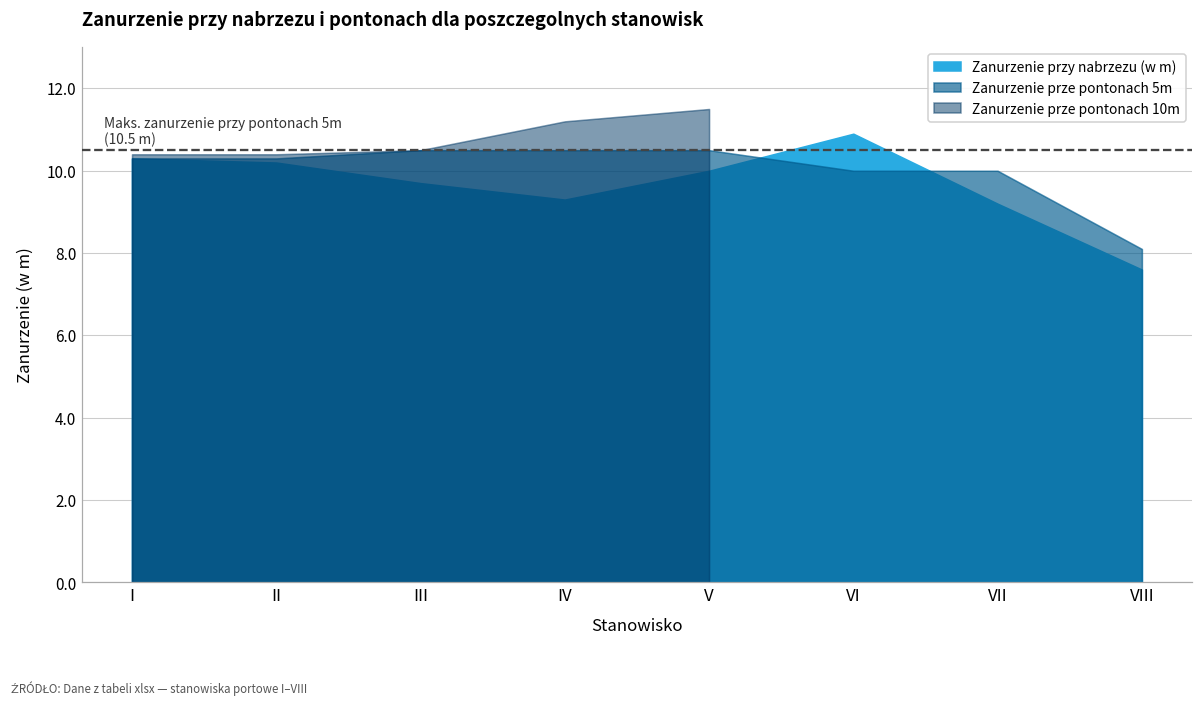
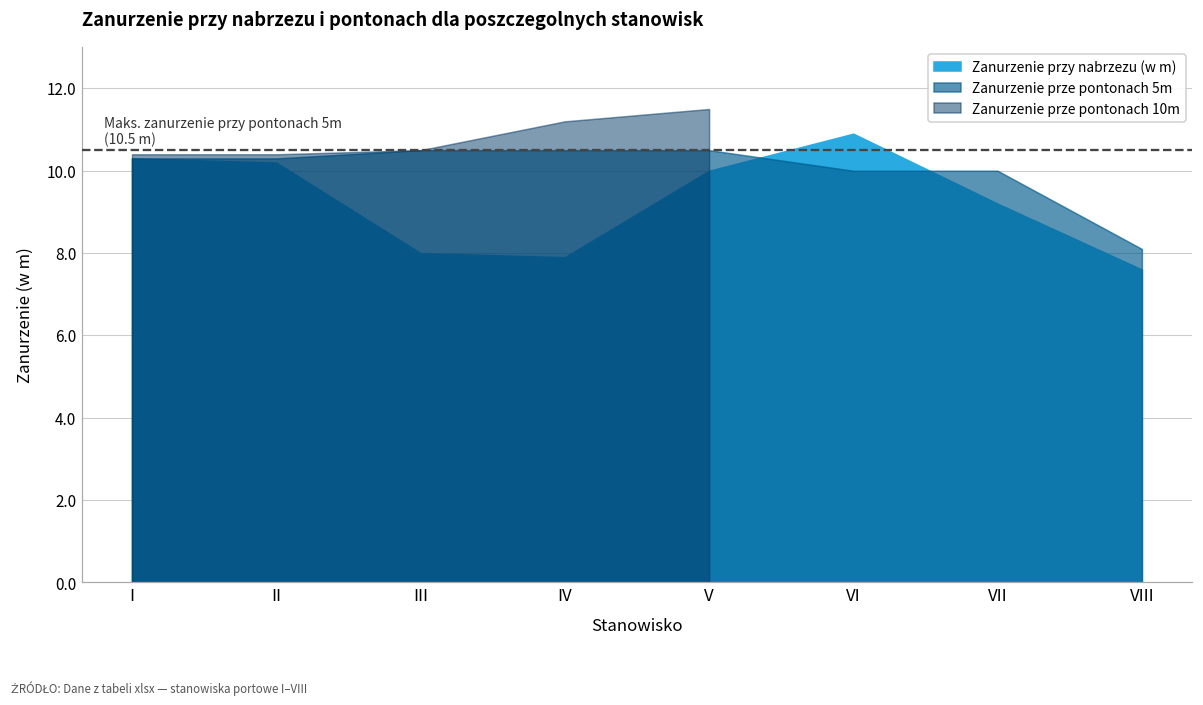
  {
    "Zanurzenie przy nabrzezu (w m)": {
      "II": 10.2,
-     "III": 9.7,
-     "IV": 9.3,
+     "III": 8.0,
+     "IV": 7.9,
      "V": 10.0,
      "VI": 10.9,
      "VII": 9.2,
      "VIII": 7.6
    }
  }
